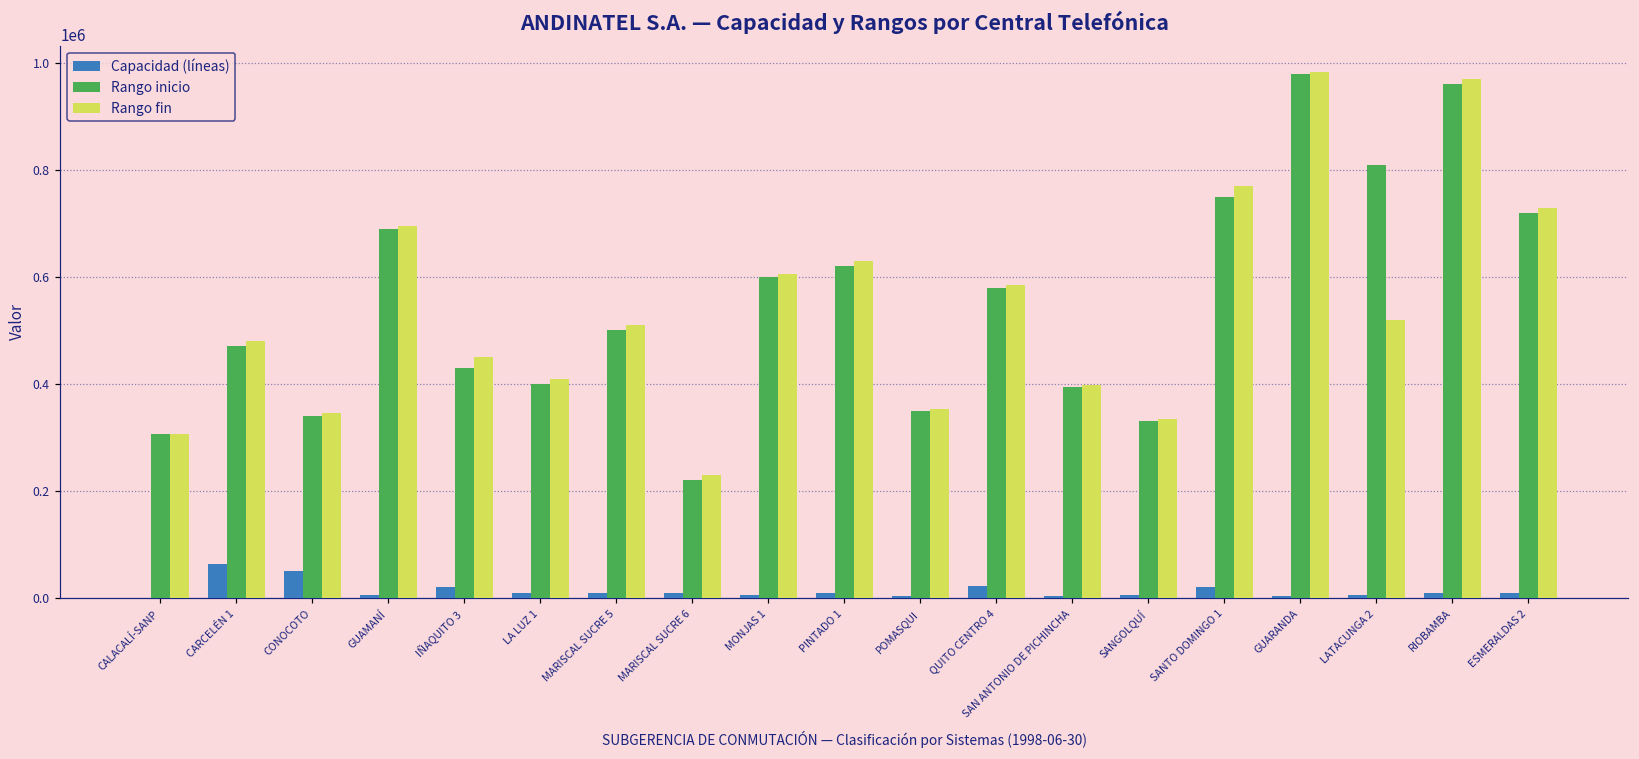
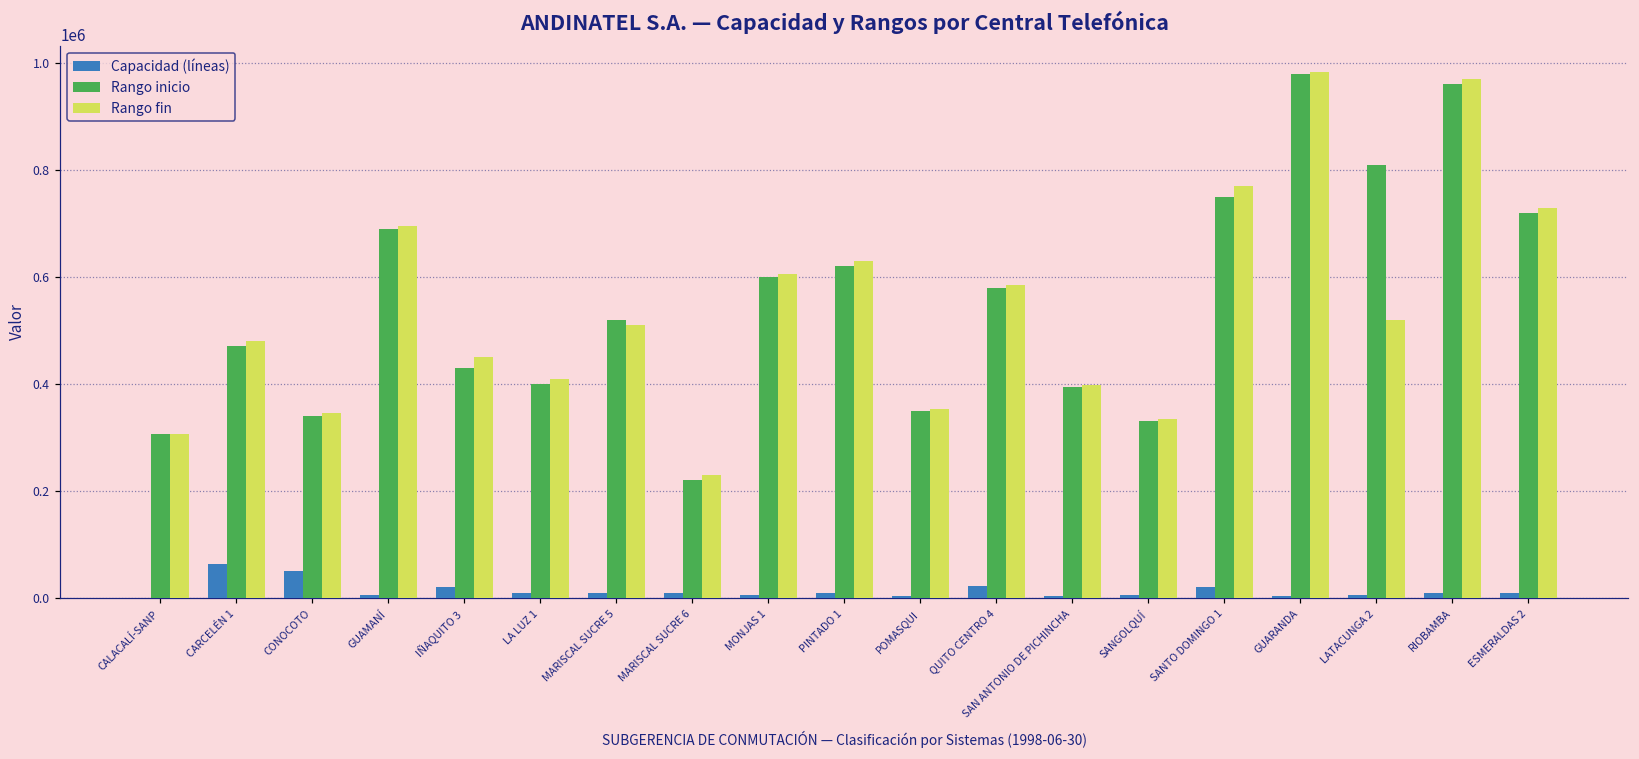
  {
    "Capacidad (líneas)": {
      "CARCELÉN 1": 60000,
      "CONOCOTO": 50000,
      "IÑAQUITO 3": 20000,
      "LA LUZ 1": 10000,
      "MARISCAL SUCRE 5": 10000,
      "MARISCAL SUCRE 6": 10000,
      "MONJAS 1": 10000,
      "PINTADO 1": 10000,
      "QUITO CENTRO 4": 20000,
      "SANTO DOMINGO 1": 20000,
      "RIOBAMBA": 10000,
      "ESMERALDAS 2": 10000
    },
    "Rango inicio": {
      "CALACALÍ-SANP": 310000,
      "CARCELÉN 1": 470000,
      "CONOCOTO": 340000,
      "GUAMANÍ": 690000,
      "IÑAQUITO 3": 430000,
      "LA LUZ 1": 400000,
-     "MARISCAL SUCRE 5": 500000,
+     "MARISCAL SUCRE 5": 520000,
      "MARISCAL SUCRE 6": 220000,
      "MONJAS 1": 600000,
      "PINTADO 1": 620000,
      "POMASQUI": 350000,
      "QUITO CENTRO 4": 580000,
      "SAN ANTONIO DE PICHINCHA": 390000,
      "SANGOLQUÍ": 330000,
      "SANTO DOMINGO 1": 750000,
      "GUARANDA": 980000,
      "LATACUNGA 2": 810000,
      "RIOBAMBA": 960000,
      "ESMERALDAS 2": 720000
    },
    "Rango fin": {
      "CALACALÍ-SANP": 310000,
      "CARCELÉN 1": 480000,
      "CONOCOTO": 350000,
      "GUAMANÍ": 690000,
      "IÑAQUITO 3": 450000,
      "LA LUZ 1": 410000,
      "MARISCAL SUCRE 5": 510000,
      "MARISCAL SUCRE 6": 230000,
      "MONJAS 1": 610000,
      "PINTADO 1": 630000,
      "POMASQUI": 350000,
      "QUITO CENTRO 4": 580000,
      "SAN ANTONIO DE PICHINCHA": 400000,
      "SANGOLQUÍ": 340000,
      "SANTO DOMINGO 1": 770000,
      "GUARANDA": 980000,
      "LATACUNGA 2": 520000,
      "RIOBAMBA": 970000,
      "ESMERALDAS 2": 730000
    }
  }
